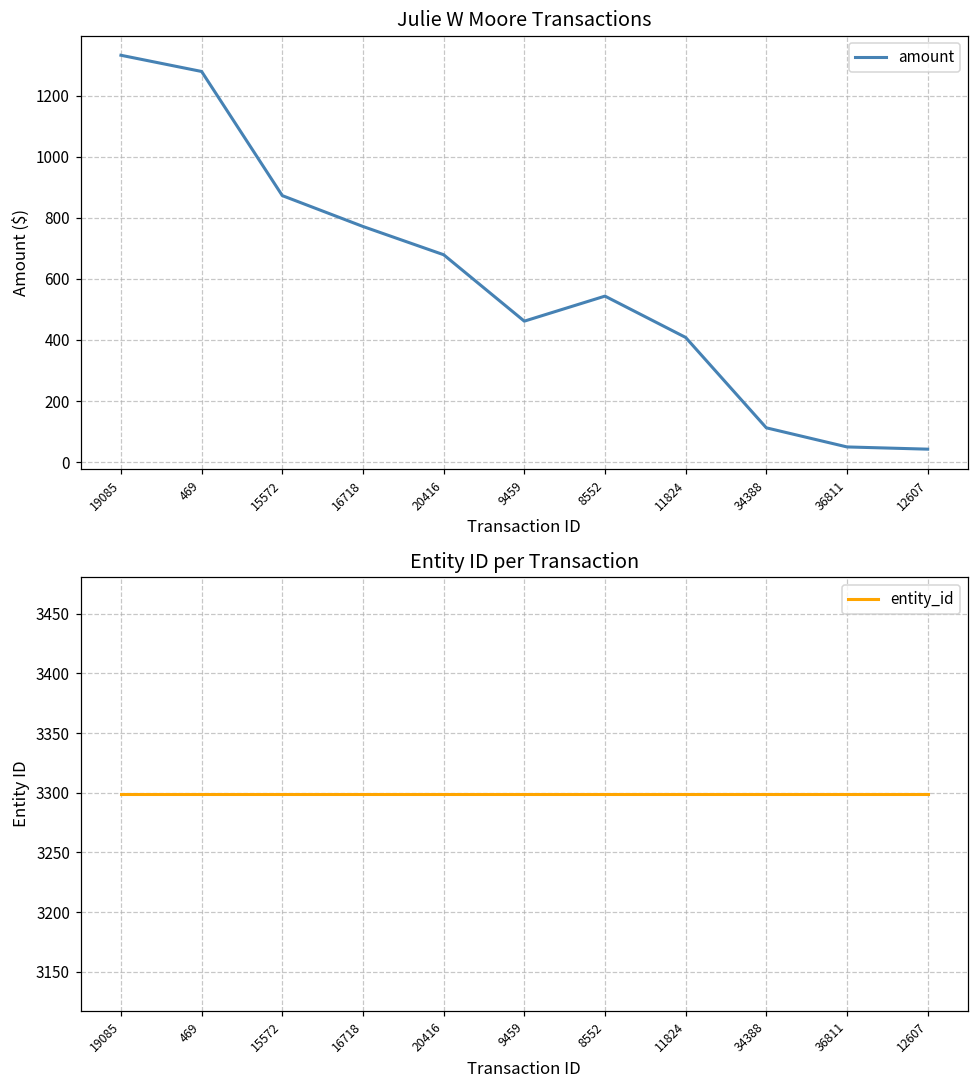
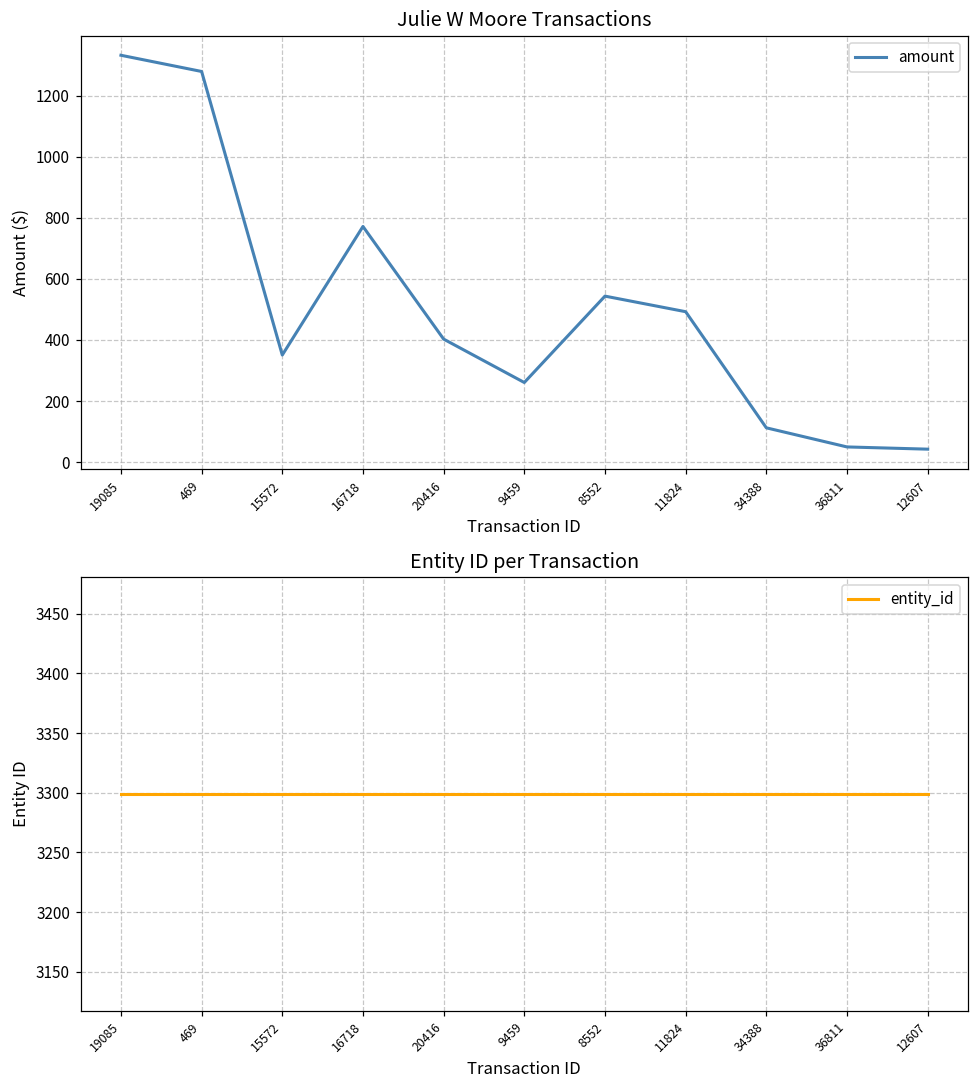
  {
    "Julie W Moore Transactions": {
      "19085": 1330,
      "469": 1280,
-     "15572": 870,
+     "15572": 350,
      "16718": 770,
-     "20416": 680,
-     "9459": 460,
+     "20416": 400,
+     "9459": 260,
      "8552": 540,
-     "11824": 410,
+     "11824": 490,
      "34388": 110,
      "36811": 50,
      "12607": 40
    },
    "Entity ID per Transaction": {
      "19085": 3299,
      "469": 3299,
      "15572": 3299,
      "16718": 3299,
      "20416": 3299,
      "9459": 3299,
      "8552": 3299,
      "11824": 3299,
      "34388": 3299,
      "36811": 3299,
      "12607": 3299
    }
  }
